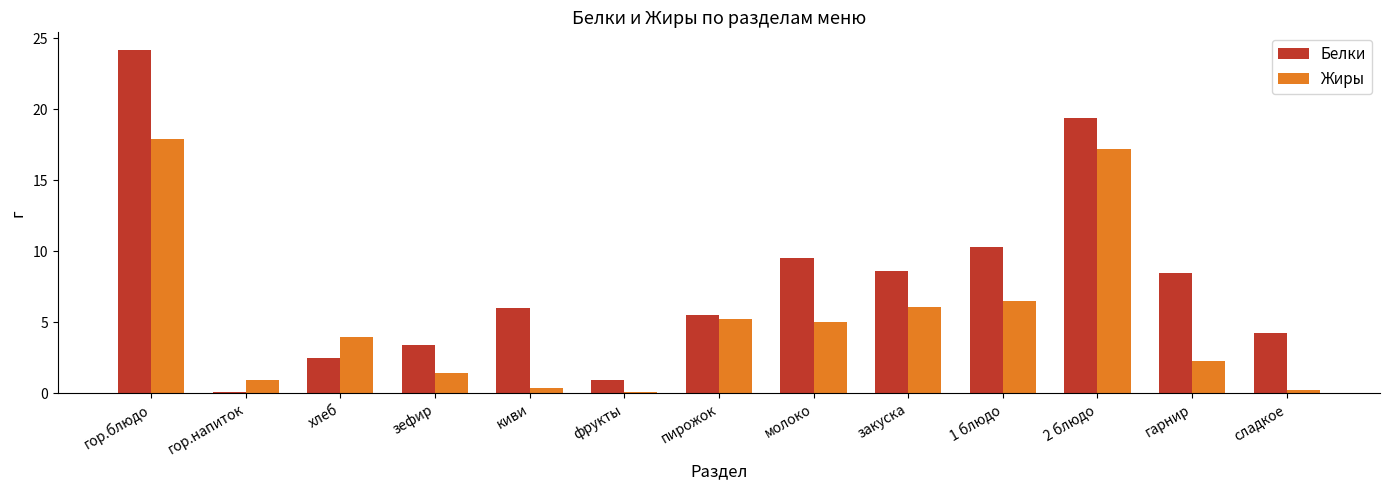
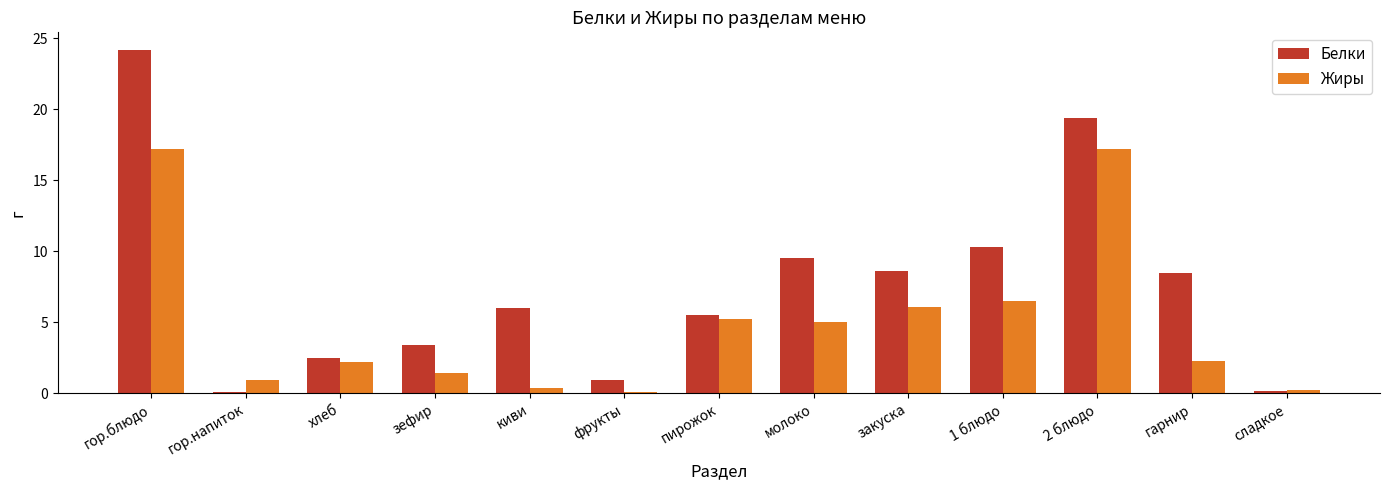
  {
    "Белки": {
      "гор.блюдо": 24.2,
      "хлеб": 2.5,
      "зефир": 3.4,
      "киви": 6.0,
      "фрукты": 0.9,
      "пирожок": 5.5,
      "молоко": 9.5,
      "закуска": 8.6,
      "1 блюдо": 10.3,
      "2 блюдо": 19.4,
      "гарнир": 8.5,
-     "сладкое": 4.2
+     "сладкое": 0.2
    },
    "Жиры": {
-     "гор.блюдо": 17.9,
+     "гор.блюдо": 17.2,
      "гор.напиток": 0.9,
-     "хлеб": 3.9,
+     "хлеб": 2.2,
      "зефир": 1.4,
      "киви": 0.4,
      "пирожок": 5.2,
      "молоко": 5.0,
      "закуска": 6.1,
      "1 блюдо": 6.5,
      "2 блюдо": 17.2,
      "гарнир": 2.3,
      "сладкое": 0.2
    }
  }
